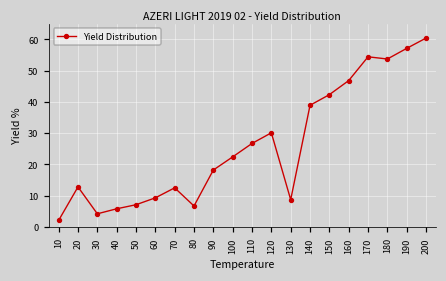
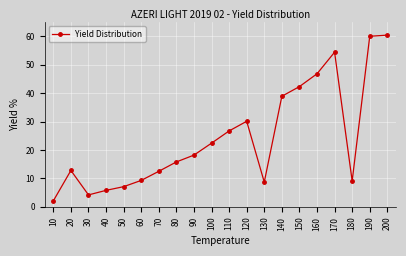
  {
    "10": 2,
    "20": 13,
    "30": 4,
    "40": 6,
    "50": 7,
    "60": 9,
    "70": 13,
-   "80": 7,
+   "80": 16,
    "90": 18,
    "100": 22,
    "110": 27,
    "120": 30,
    "130": 9,
    "140": 39,
    "150": 42,
    "160": 47,
    "170": 54,
-   "180": 54,
-   "190": 57,
+   "180": 9,
+   "190": 60,
    "200": 60
  }
